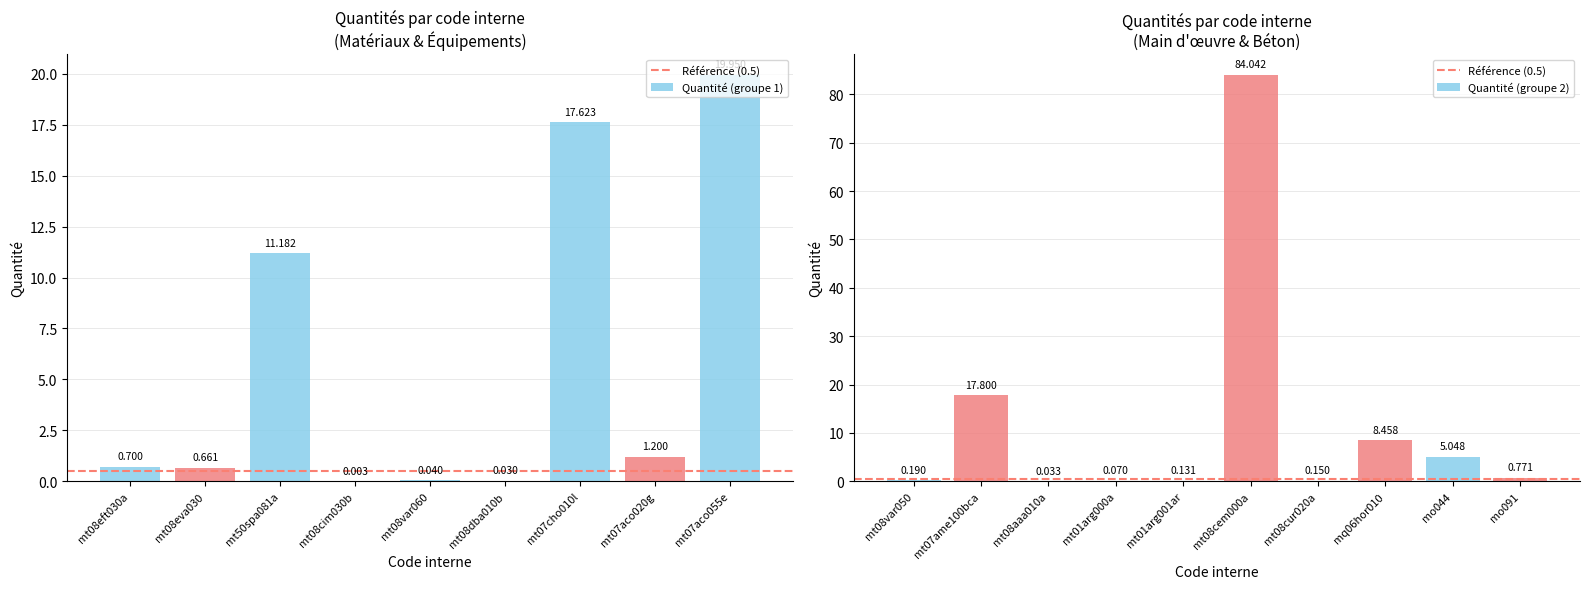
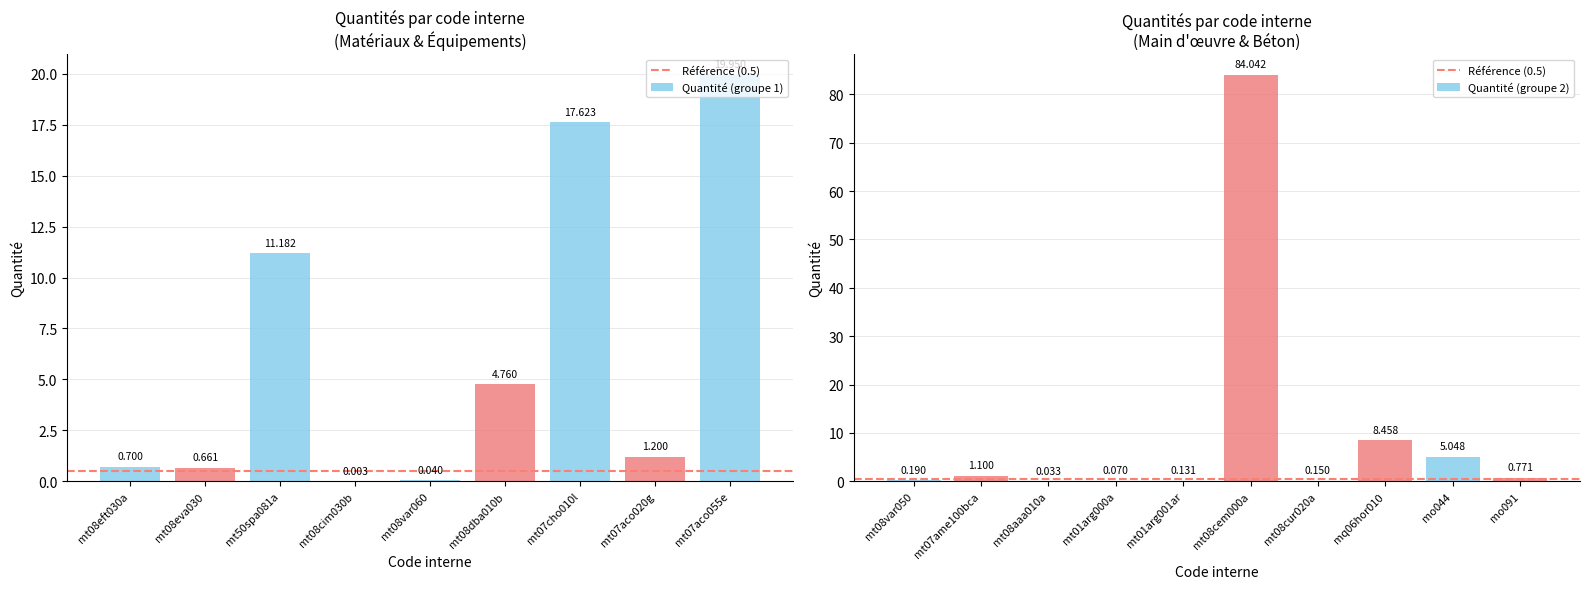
  {
    "Quantités par code interne (Matériaux & Équipements)": {
      "mt08eft030a": 0.700,
      "mt08eva030": 0.661,
      "mt50spa081a": 11.182,
      "mt08cim030b": 0.003,
      "mt08var060": 0.040,
-     "mt08dba010b": 0.030,
+     "mt08dba010b": 4.760,
      "mt07cho010l": 17.623,
      "mt07aco020g": 1.200
    },
    "Quantités par code interne (Main d'œuvre & Béton)": {
      "mt08var050": 0.190,
-     "mt07ame100bca": 17.800,
+     "mt07ame100bca": 1.100,
      "mt08aaa010a": 0.033,
      "mt01arg000a": 0.070,
      "mt01arg001ar": 0.131,
      "mt08cem000a": 84.042,
      "mt08cur020a": 0.150,
      "mq06hor010": 8.458,
      "mo044": 5.048,
      "mo091": 0.771
    }
  }
